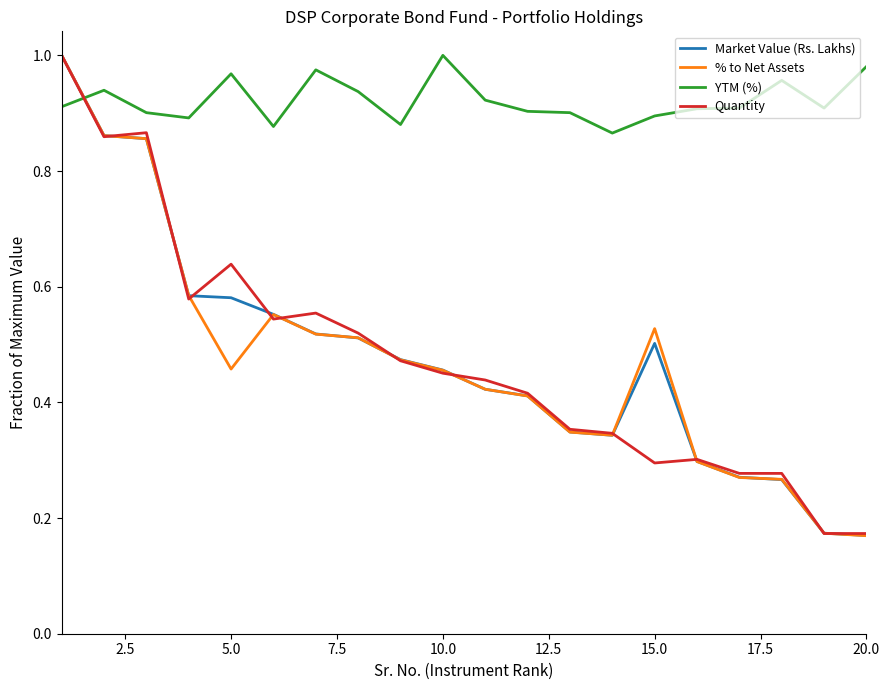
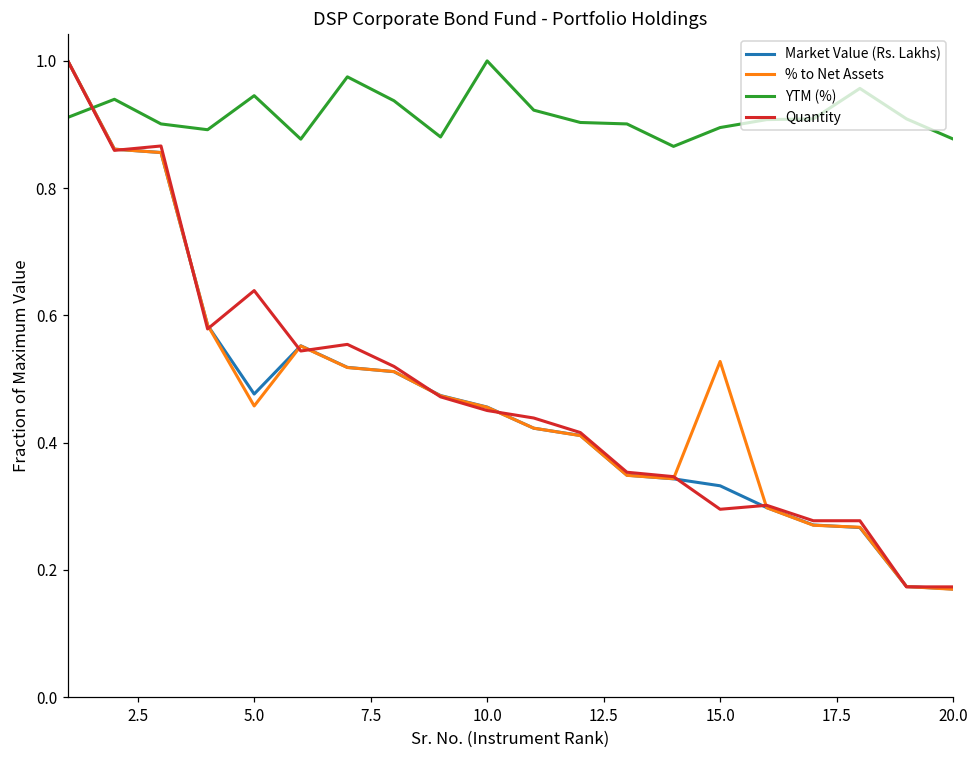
  {
    "Market Value (Rs. Lakhs)": {
-     "5.0": 0.58,
-     "15.0": 0.50
+     "5.0": 0.48,
+     "15.0": 0.33
    },
    "% to Net Assets": {
      "5.0": 0.46,
      "15.0": 0.53
    },
    "YTM (%)": {
-     "5.0": 0.97,
+     "5.0": 0.95,
      "10.0": 1.00,
      "15.0": 0.90,
-     "20.0": 0.98
+     "20.0": 0.88
    },
    "Quantity": {
      "5.0": 0.64,
      "10.0": 0.45,
      "15.0": 0.30
    }
  }
